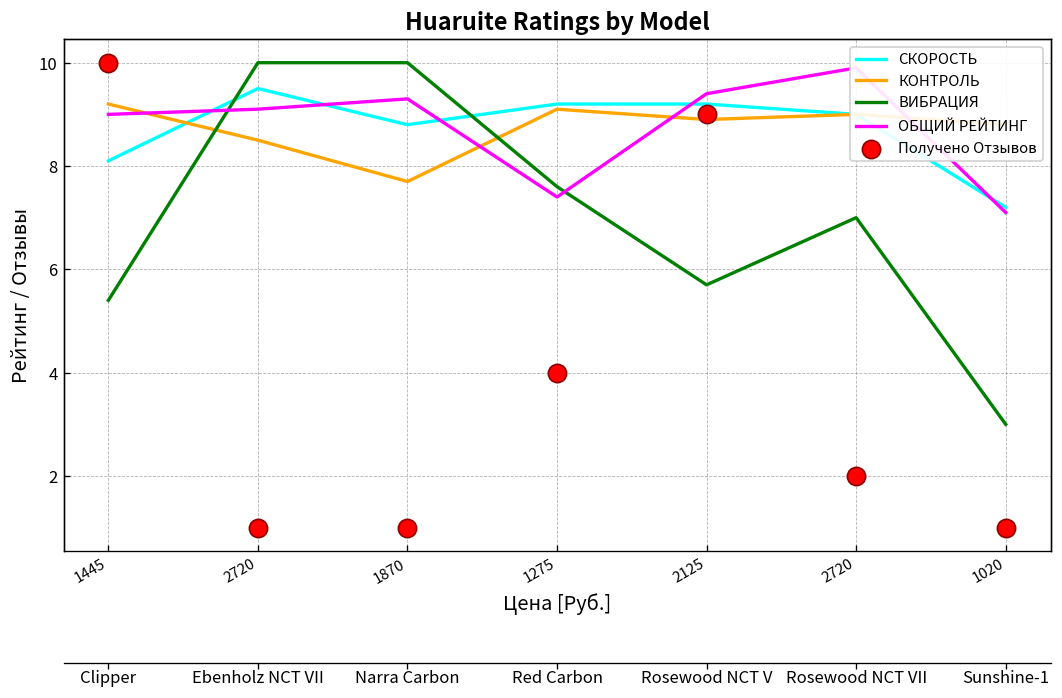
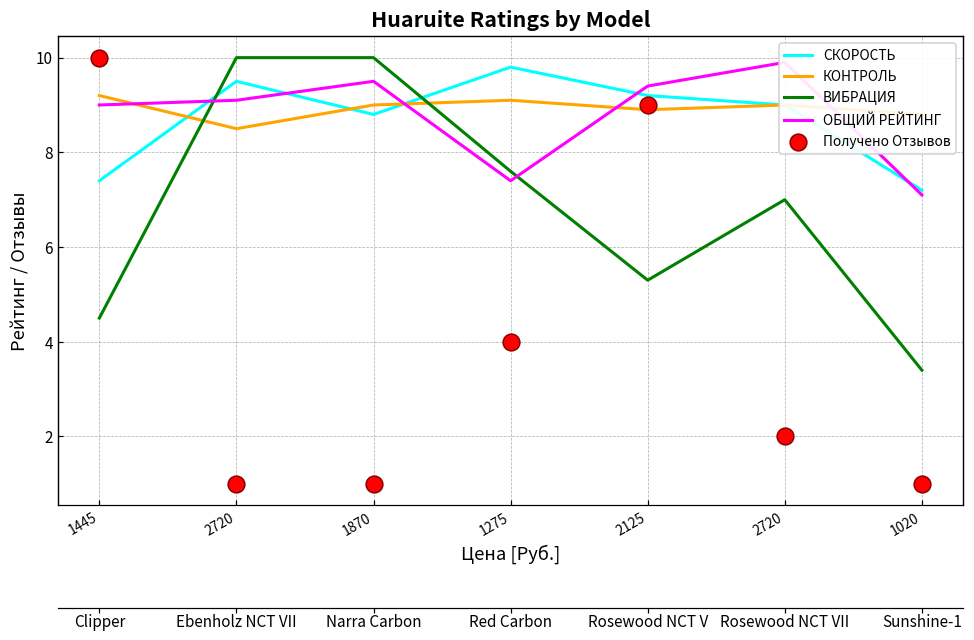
  {
    "СКОРОСТЬ": {
-     "1445": 8.1,
+     "1445": 7.4,
      "1870": 8.8,
-     "1275": 9.2,
+     "1275": 9.8,
      "2125": 9.2,
      "1020": 7.2
    },
    "КОНТРОЛЬ": {
      "1445": 9.2,
-     "1870": 7.7,
+     "1870": 9.0,
      "1275": 9.1,
      "2125": 8.9
    },
    "ВИБРАЦИЯ": {
-     "1445": 5.4,
+     "1445": 4.5,
      "1870": 10.0,
      "1275": 7.6,
-     "2125": 5.7,
-     "1020": 3.0
+     "2125": 5.3,
+     "1020": 3.4
    },
    "ОБЩИЙ РЕЙТИНГ": {
      "1445": 9.0,
-     "1870": 9.3,
+     "1870": 9.5,
      "1275": 7.4,
      "2125": 9.4,
      "1020": 7.1
    }
  }
